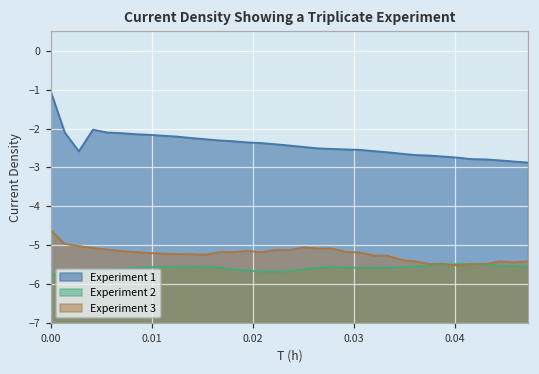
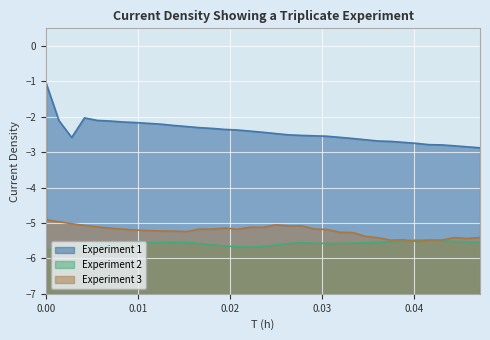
  {
    "Experiment 1": {
      "0.00": -1.1
    },
    "Experiment 2": {
      "0.00": -5.8
    },
    "Experiment 3": {
-     "0.00": -4.6
+     "0.00": -4.9
    }
  }
